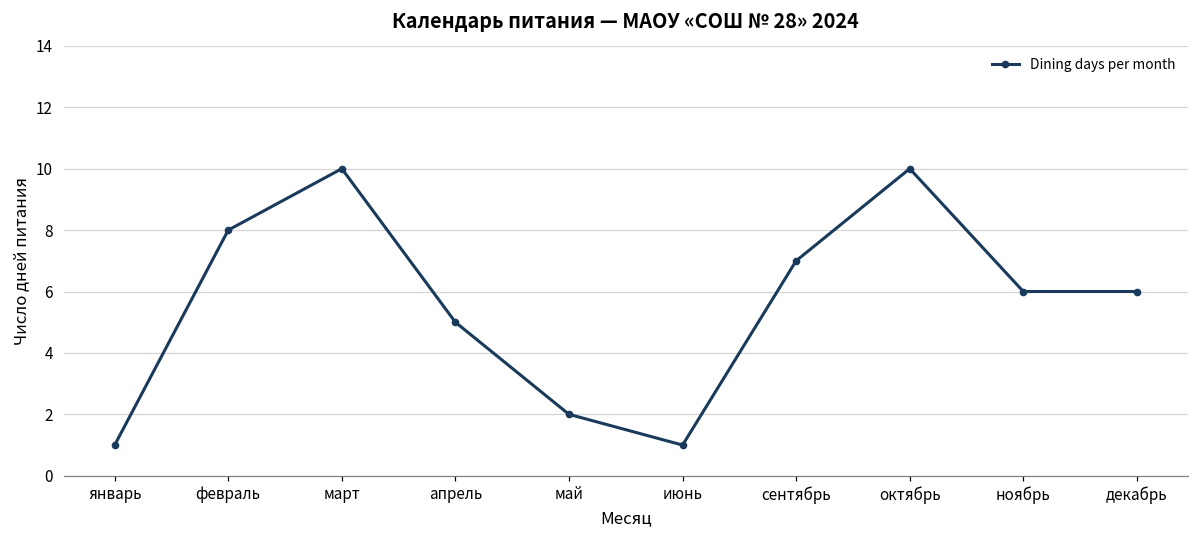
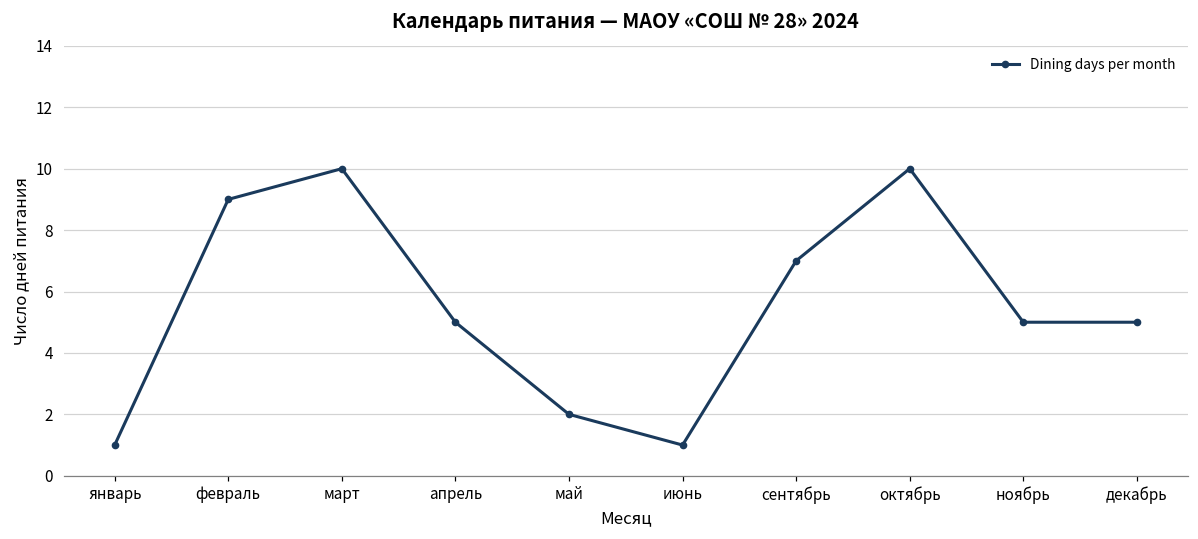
  {
    "январь": 1,
-   "февраль": 8,
+   "февраль": 9,
    "март": 10,
    "апрель": 5,
    "май": 2,
    "июнь": 1,
    "сентябрь": 7,
    "октябрь": 10,
-   "ноябрь": 6,
-   "декабрь": 6
+   "ноябрь": 5,
+   "декабрь": 5
  }
